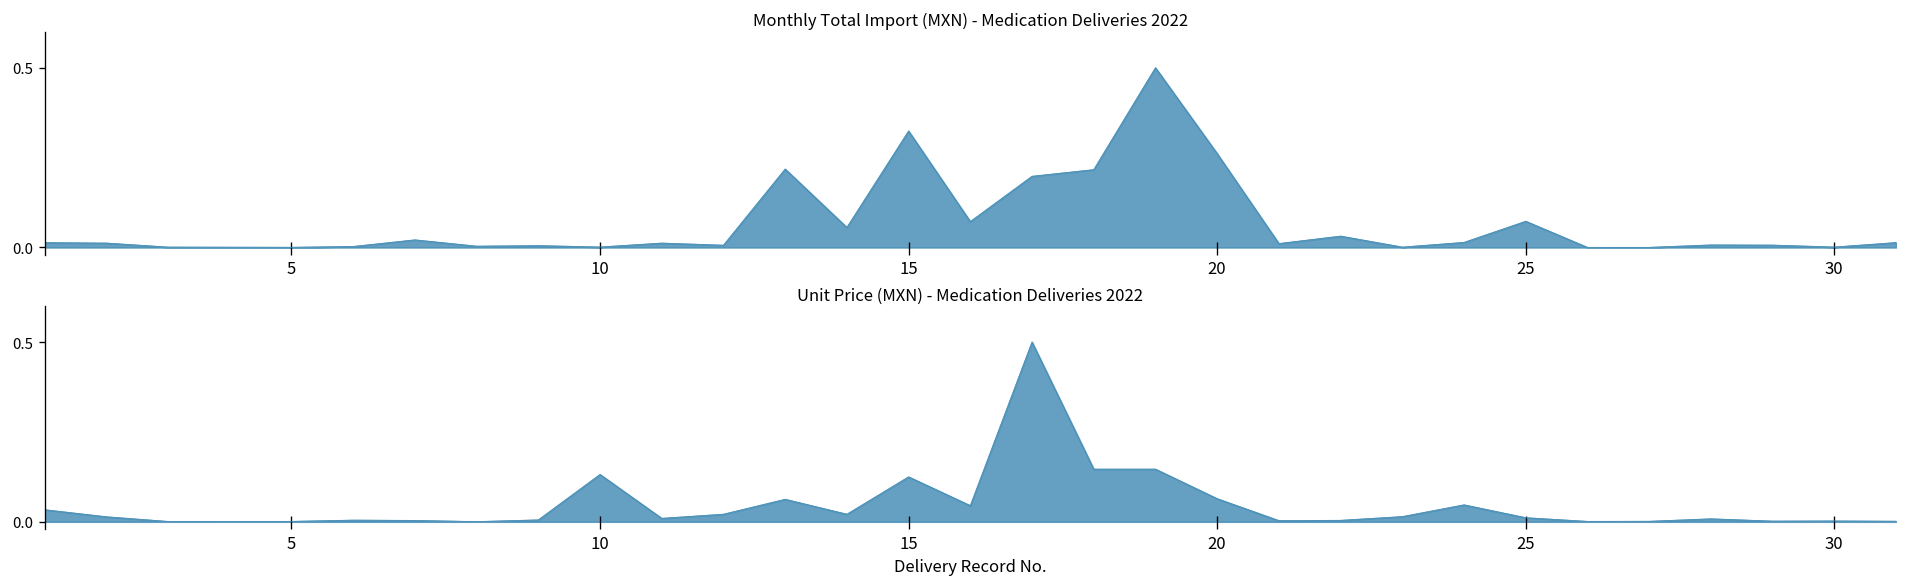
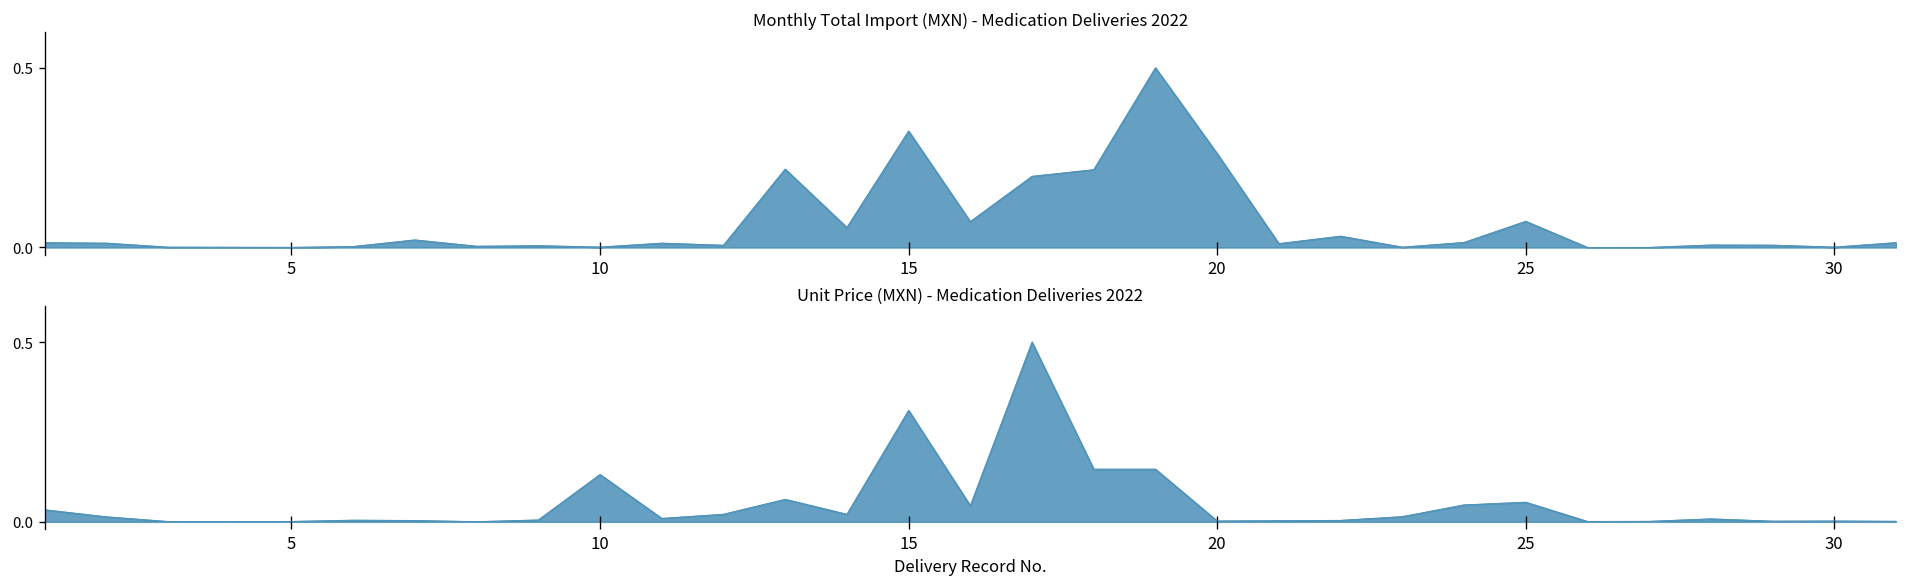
  {
    "Monthly Total Import (MXN) - Medication Deliveries 2022": {
      "5": 0.00,
      "10": 0.00,
      "15": 0.32,
      "20": 0.26,
      "25": 0.07,
      "30": 0.00
    },
    "Unit Price (MXN) - Medication Deliveries 2022": {
      "5": 0.00,
      "10": 0.13,
-     "15": 0.12,
-     "20": 0.06,
-     "25": 0.01,
+     "15": 0.31,
+     "20": 0.00,
+     "25": 0.05,
      "30": 0.00
    }
  }
